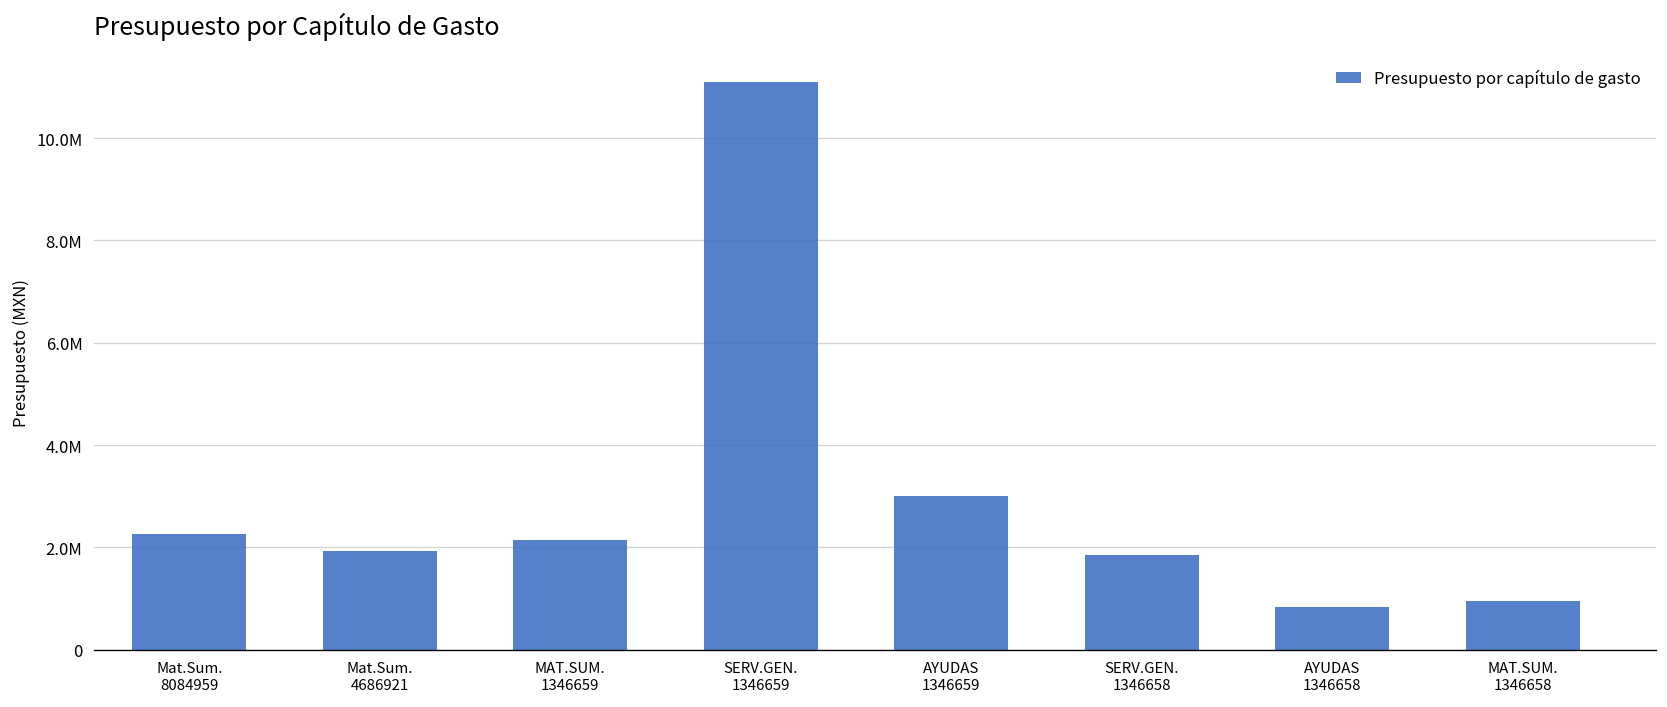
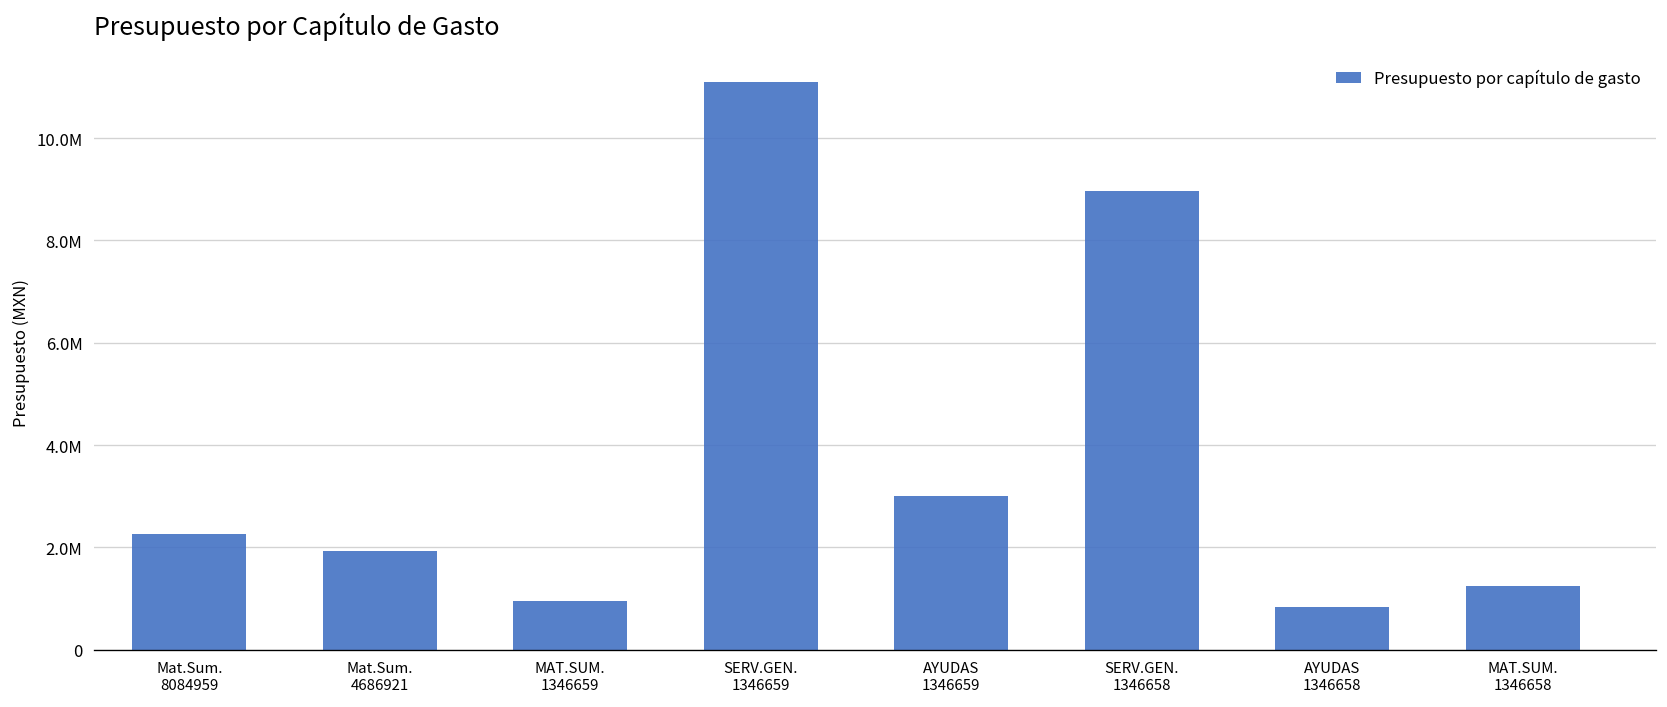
  {
    "Mat.Sum. 8084959": 2300000,
    "Mat.Sum. 4686921": 1900000,
-   "MAT.SUM. 1346659": 2100000,
+   "MAT.SUM. 1346659": 900000,
    "SERV.GEN. 1346659": 11100000,
    "AYUDAS 1346659": 3000000,
-   "SERV.GEN. 1346658": 1800000,
+   "SERV.GEN. 1346658": 9000000,
    "AYUDAS 1346658": 800000,
-   "MAT.SUM. 1346658": 1000000
+   "MAT.SUM. 1346658": 1200000
  }
